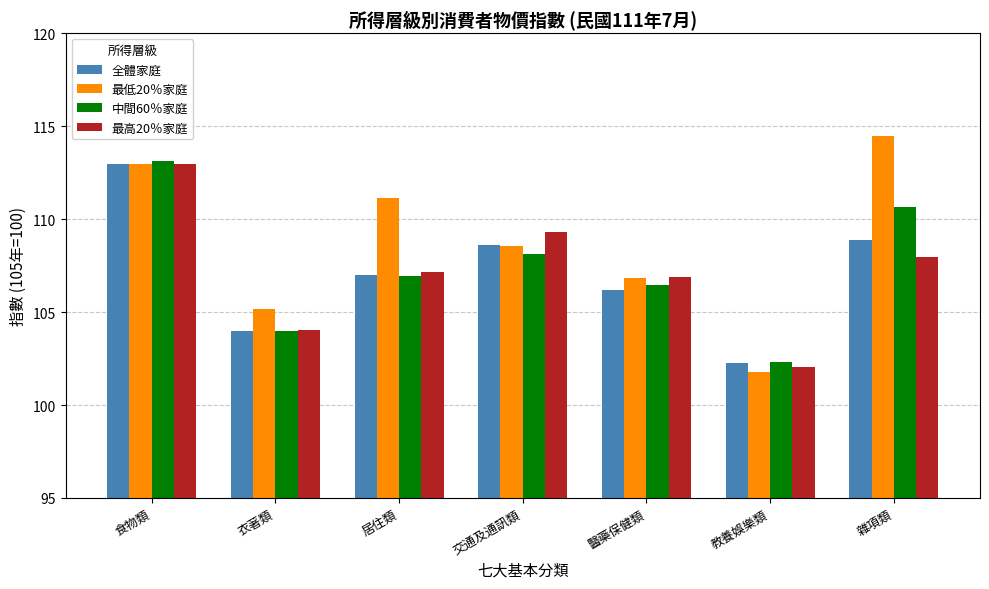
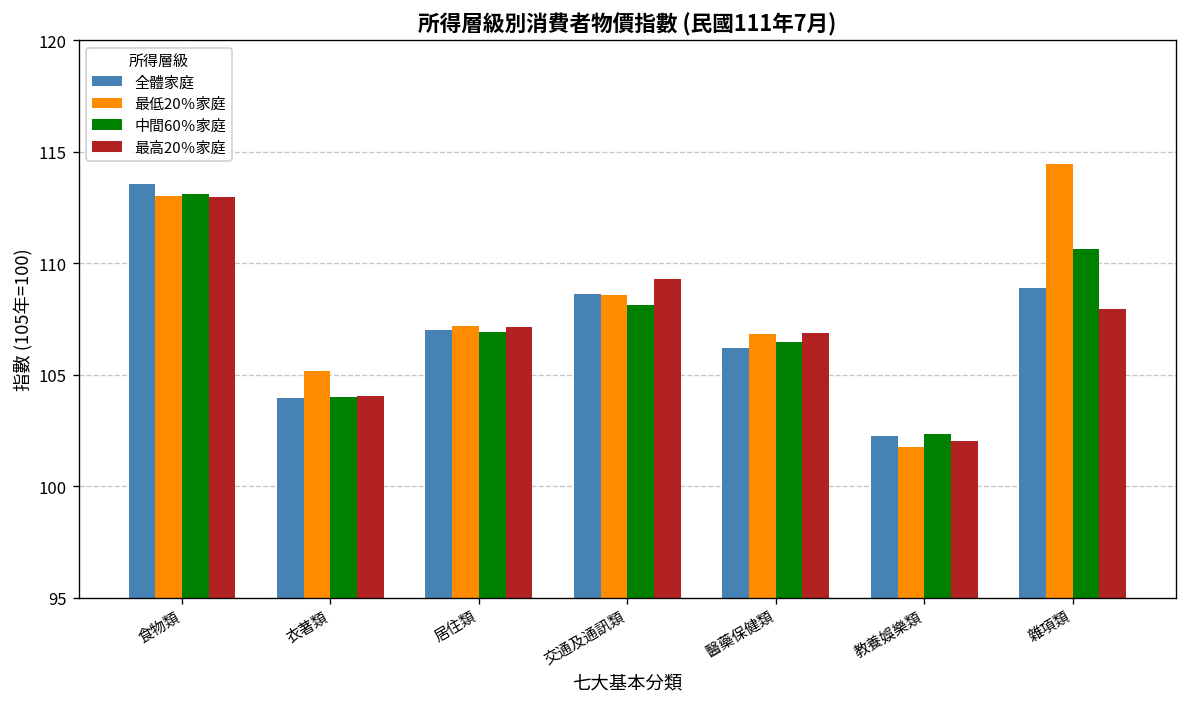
  {
    "全體家庭": {
-     "食物類": 112.9,
+     "食物類": 113.6,
      "衣著類": 104.0,
      "居住類": 107.0,
      "交通及通訊類": 108.6,
      "醫藥保健類": 106.2,
      "教養娛樂類": 102.2,
      "雜項類": 108.9
    },
    "最低20％家庭": {
      "食物類": 113.0,
      "衣著類": 105.2,
-     "居住類": 111.1,
+     "居住類": 107.2,
      "交通及通訊類": 108.6,
      "醫藥保健類": 106.8,
      "教養娛樂類": 101.8,
      "雜項類": 114.5
    },
    "中間60％家庭": {
      "食物類": 113.1,
      "衣著類": 104.0,
      "居住類": 106.9,
      "交通及通訊類": 108.1,
      "醫藥保健類": 106.5,
      "教養娛樂類": 102.3,
      "雜項類": 110.7
    },
    "最高20％家庭": {
      "食物類": 113.0,
      "衣著類": 104.1,
      "居住類": 107.1,
      "交通及通訊類": 109.3,
      "醫藥保健類": 106.9,
      "教養娛樂類": 102.0,
      "雜項類": 108.0
    }
  }
